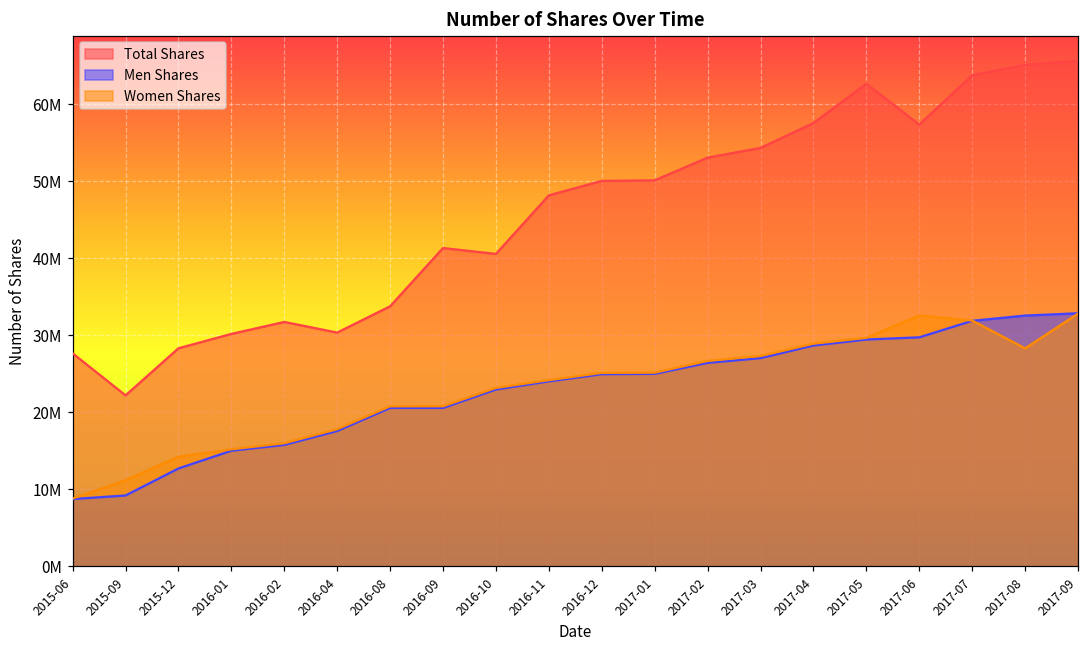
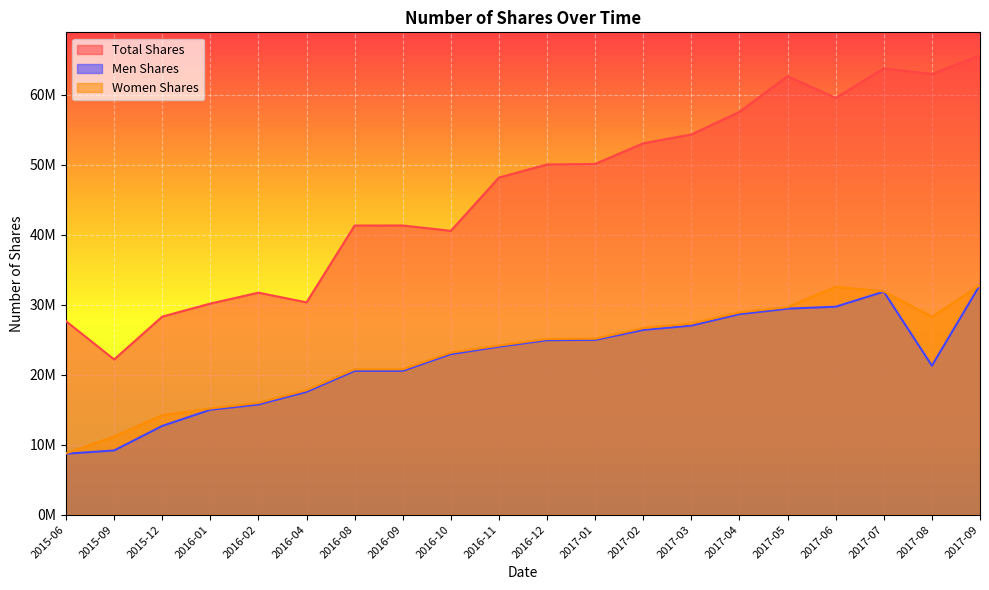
  {
    "Total Shares": {
      "2015-06": 28000000,
      "2015-09": 22000000,
      "2015-12": 28000000,
      "2016-01": 30000000,
      "2016-02": 32000000,
      "2016-04": 30000000,
-     "2016-08": 34000000,
+     "2016-08": 41000000,
      "2016-09": 41000000,
      "2016-10": 41000000,
      "2016-11": 48000000,
      "2016-12": 50000000,
      "2017-01": 50000000,
      "2017-02": 53000000,
      "2017-03": 54000000,
      "2017-04": 58000000,
      "2017-05": 63000000,
-     "2017-06": 57000000,
+     "2017-06": 60000000,
      "2017-07": 64000000,
-     "2017-08": 65000000,
+     "2017-08": 63000000,
      "2017-09": 66000000
    },
    "Men Shares": {
      "2015-09": 9000000,
      "2015-12": 13000000,
      "2017-06": 30000000,
-     "2017-08": 33000000
+     "2017-08": 21000000
    },
    "Women Shares": {
      "2015-09": 11000000,
      "2015-12": 14000000,
      "2017-06": 33000000,
      "2017-08": 28000000
    }
  }
